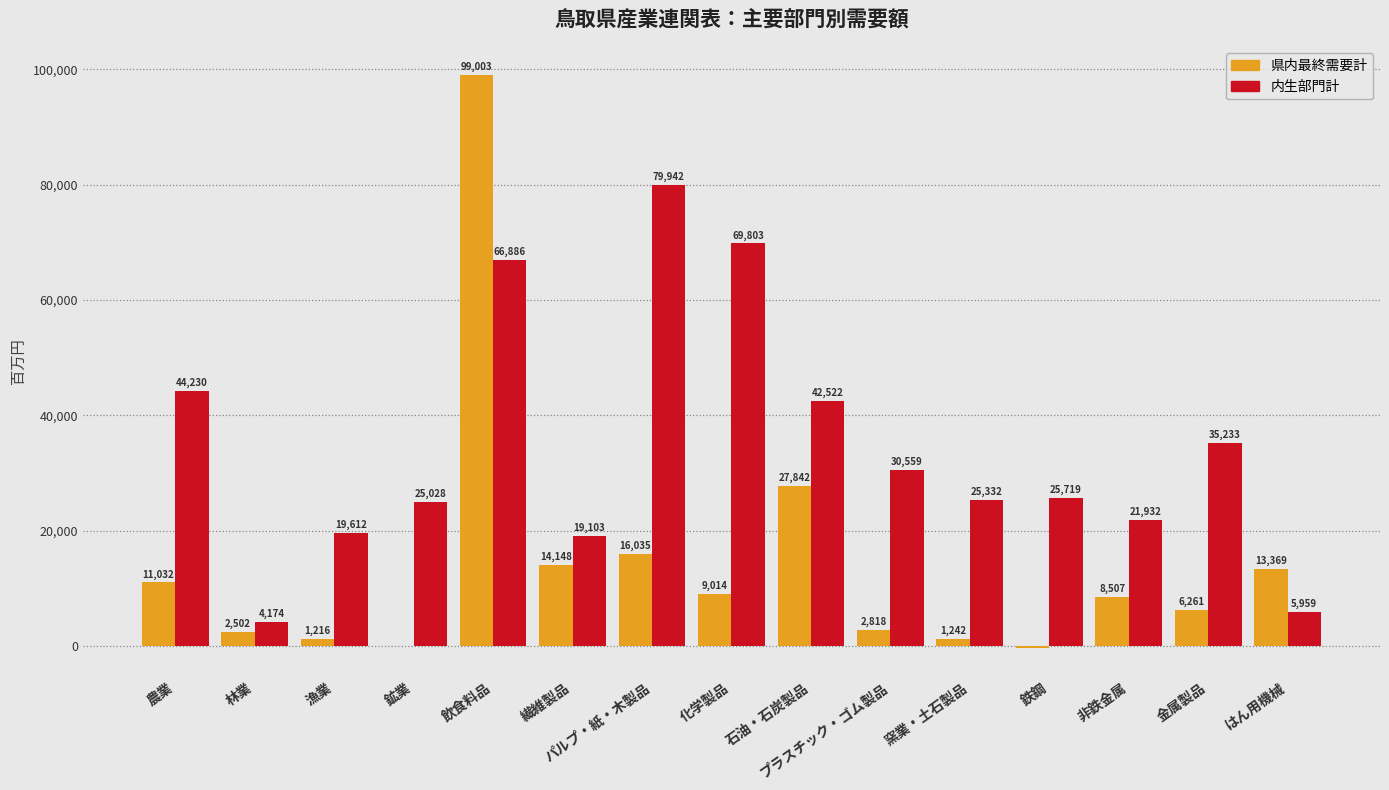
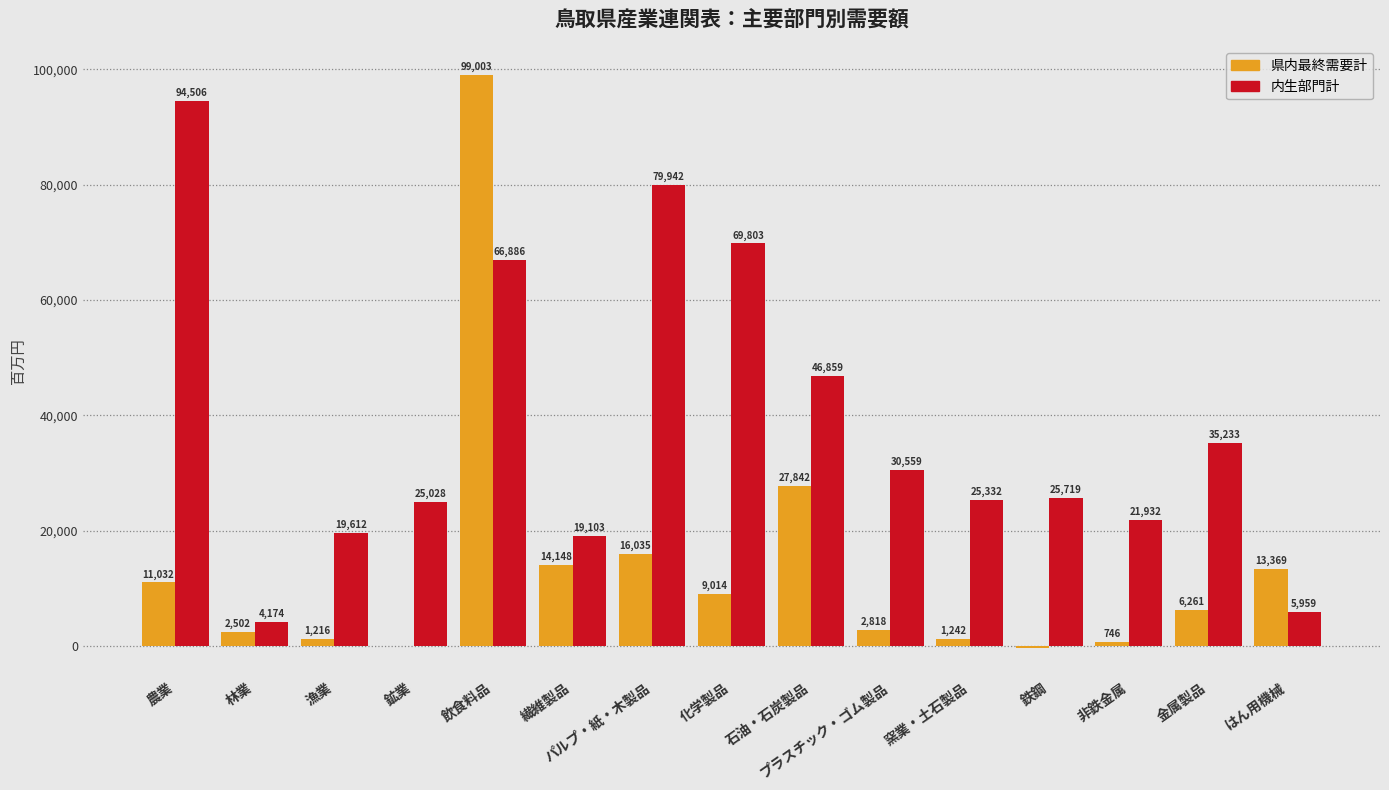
  {
    "県内最終需要計": {
      "農業": "11,032",
      "林業": "2,502",
      "漁業": "1,216",
      "飲食料品": "99,003",
      "繊維製品": "14,148",
      "パルプ・紙・木製品": "16,035",
      "化学製品": "9,014",
      "石油・石炭製品": "27,842",
      "プラスチック・ゴム製品": "2,818",
      "窯業・土石製品": "1,242",
-     "非鉄金属": "8,507",
+     "非鉄金属": "746",
      "金属製品": "6,261",
      "はん用機械": "13,369"
    },
    "内生部門計": {
-     "農業": "44,230",
+     "農業": "94,506",
      "林業": "4,174",
      "漁業": "19,612",
      "鉱業": "25,028",
      "飲食料品": "66,886",
      "繊維製品": "19,103",
      "パルプ・紙・木製品": "79,942",
      "化学製品": "69,803",
-     "石油・石炭製品": "42,522",
+     "石油・石炭製品": "46,859",
      "プラスチック・ゴム製品": "30,559",
      "窯業・土石製品": "25,332",
      "鉄鋼": "25,719",
      "非鉄金属": "21,932",
      "金属製品": "35,233",
      "はん用機械": "5,959"
    }
  }
